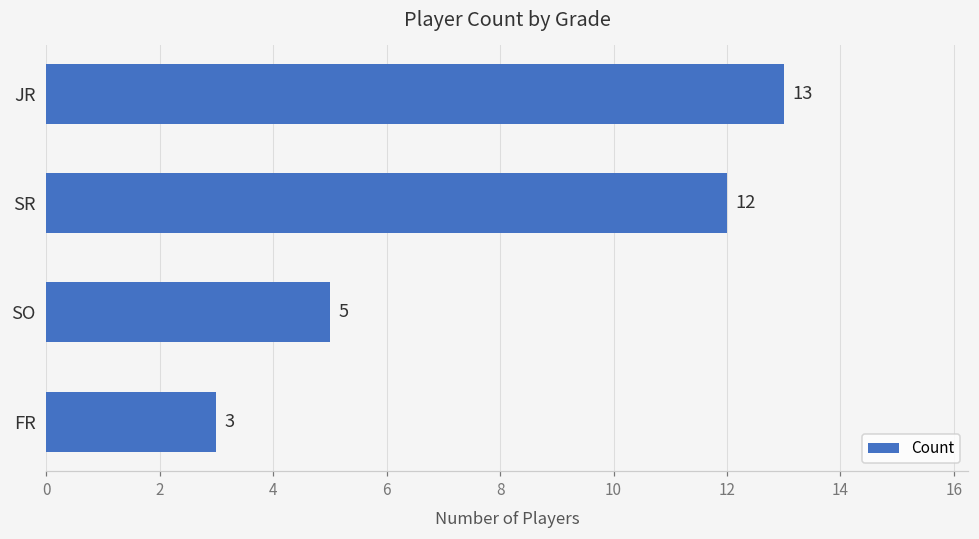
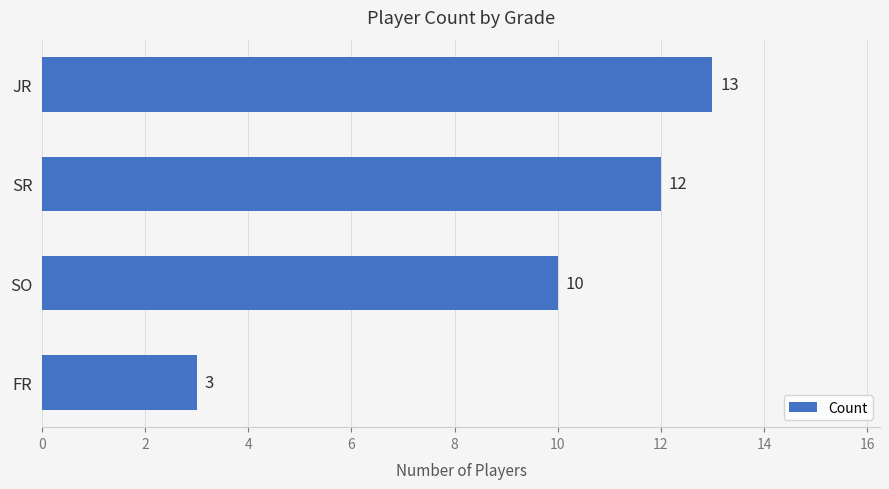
  {
    "JR": 13,
    "SR": 12,
-   "SO": 5,
+   "SO": 10,
    "FR": 3
  }
